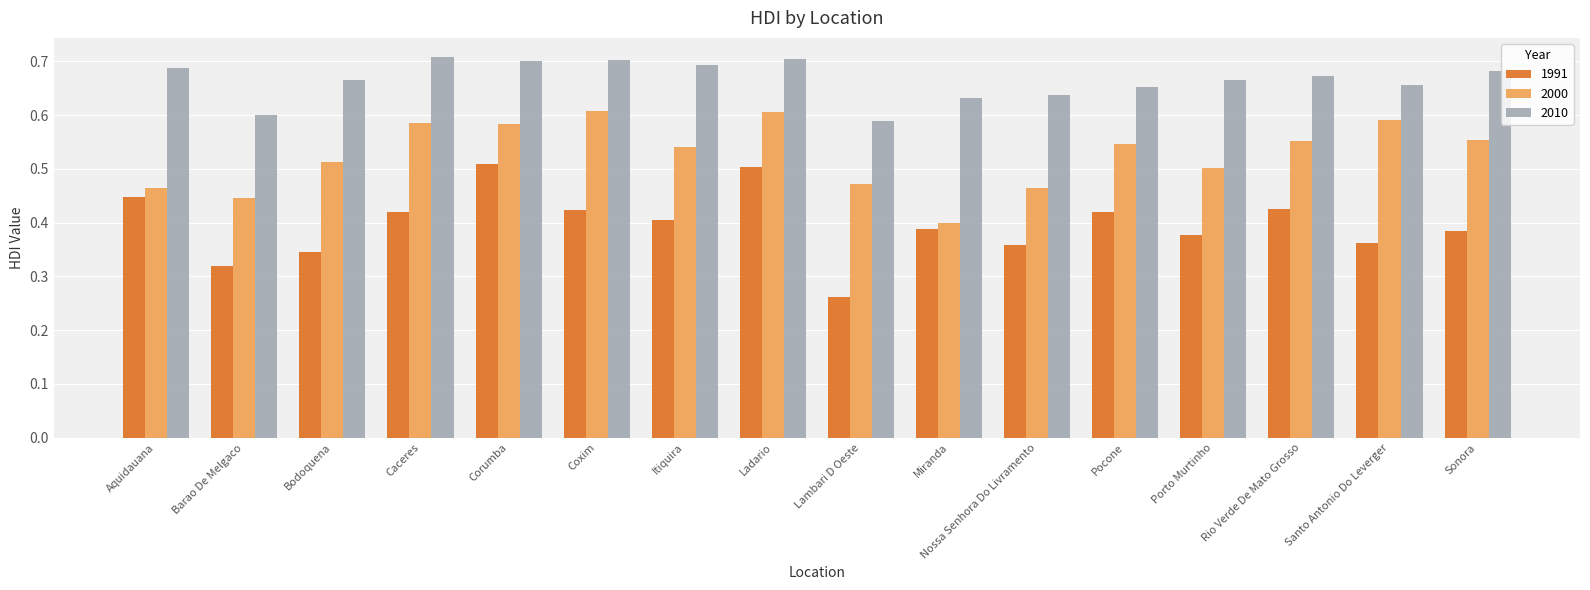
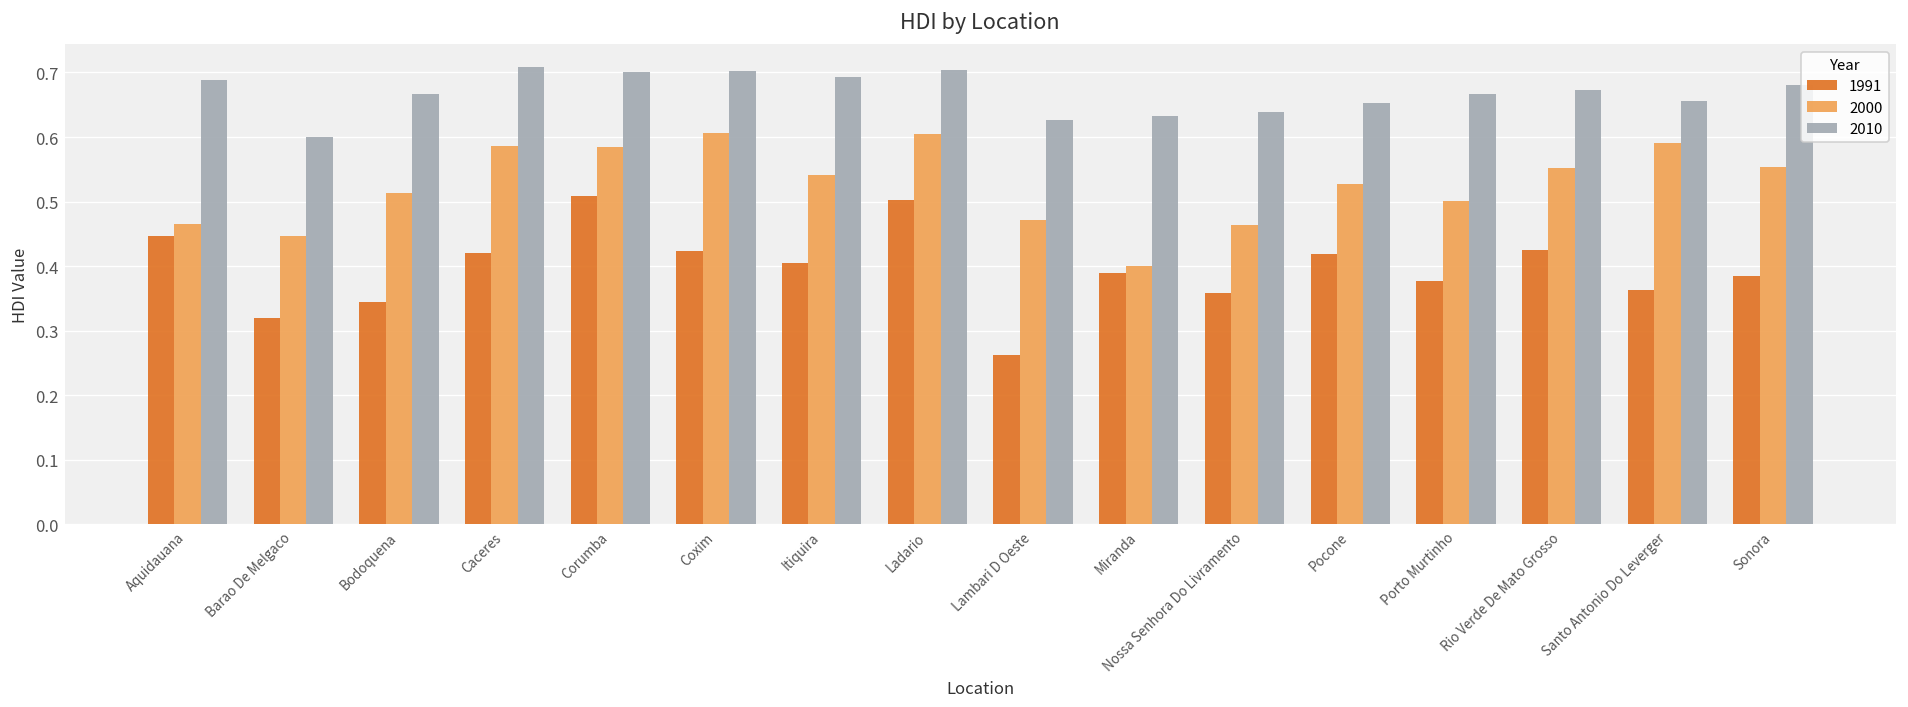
  {
    "1991": {
      "Aquidauana": 0.45,
      "Barao De Melgaco": 0.32,
      "Bodoquena": 0.35,
      "Caceres": 0.42,
      "Corumba": 0.51,
      "Coxim": 0.42,
      "Itiquira": 0.41,
      "Ladario": 0.50,
      "Lambari D Oeste": 0.26,
      "Miranda": 0.39,
      "Nossa Senhora Do Livramento": 0.36,
      "Pocone": 0.42,
      "Porto Murtinho": 0.38,
      "Rio Verde De Mato Grosso": 0.43,
      "Santo Antonio Do Leverger": 0.36,
      "Sonora": 0.38
    },
    "2000": {
      "Aquidauana": 0.47,
      "Barao De Melgaco": 0.45,
      "Bodoquena": 0.51,
      "Caceres": 0.59,
      "Corumba": 0.58,
      "Coxim": 0.61,
      "Itiquira": 0.54,
      "Ladario": 0.61,
      "Lambari D Oeste": 0.47,
      "Miranda": 0.40,
      "Nossa Senhora Do Livramento": 0.46,
-     "Pocone": 0.55,
+     "Pocone": 0.53,
      "Porto Murtinho": 0.50,
      "Rio Verde De Mato Grosso": 0.55,
      "Santo Antonio Do Leverger": 0.59,
      "Sonora": 0.55
    },
    "2010": {
      "Aquidauana": 0.69,
      "Barao De Melgaco": 0.60,
      "Bodoquena": 0.67,
      "Caceres": 0.71,
      "Corumba": 0.70,
      "Coxim": 0.70,
      "Itiquira": 0.69,
      "Ladario": 0.70,
-     "Lambari D Oeste": 0.59,
+     "Lambari D Oeste": 0.63,
      "Miranda": 0.63,
      "Nossa Senhora Do Livramento": 0.64,
      "Pocone": 0.65,
      "Porto Murtinho": 0.67,
      "Rio Verde De Mato Grosso": 0.67,
      "Santo Antonio Do Leverger": 0.66,
      "Sonora": 0.68
    }
  }
